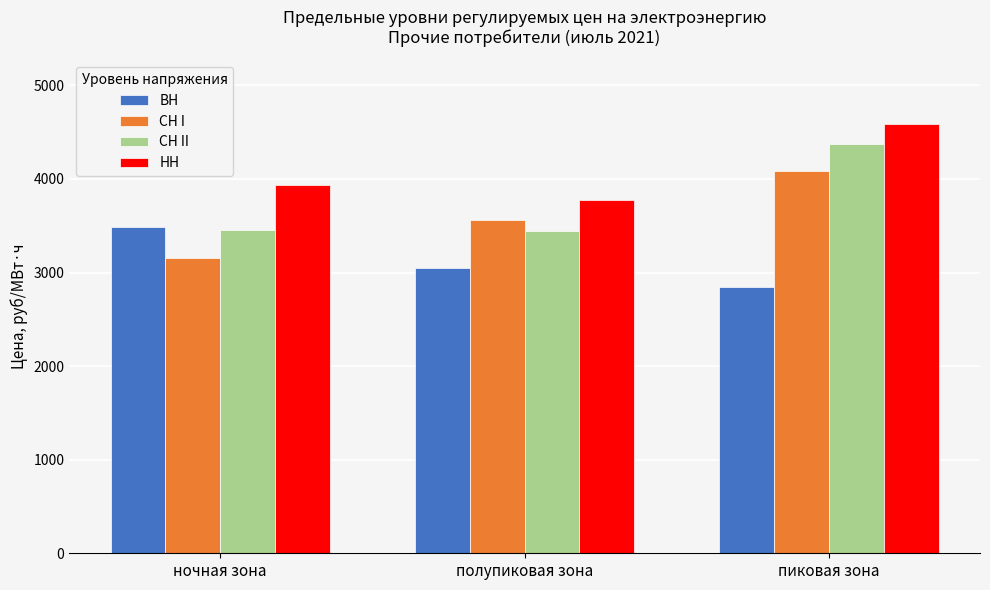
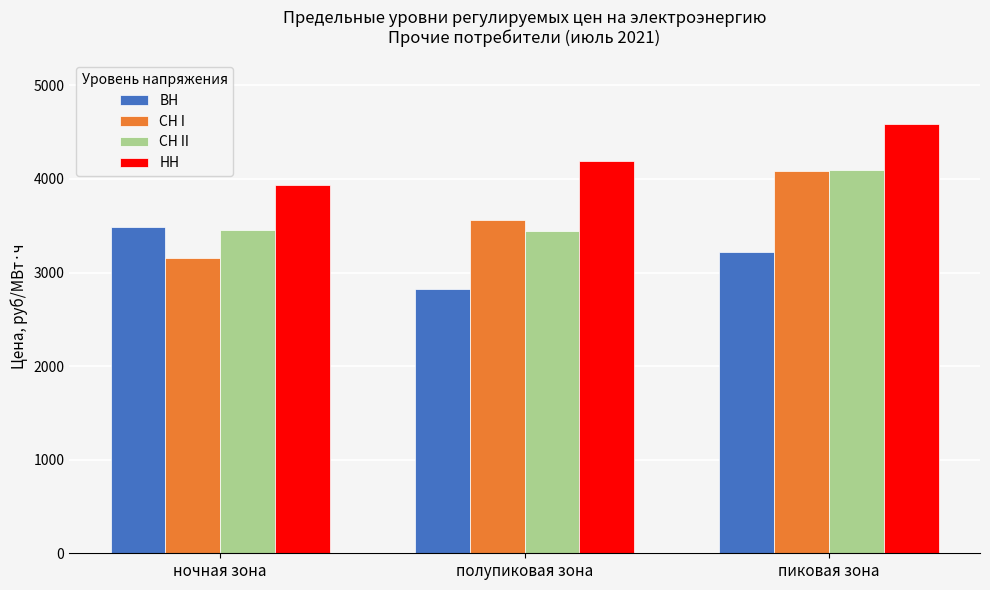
  {
    "ВН": {
      "ночная зона": 3500,
-     "полупиковая зона": 3000,
-     "пиковая зона": 2900
+     "полупиковая зона": 2800,
+     "пиковая зона": 3200
    },
    "СН I": {
      "ночная зона": 3200,
      "полупиковая зона": 3600,
      "пиковая зона": 4100
    },
    "СН II": {
      "ночная зона": 3400,
      "полупиковая зона": 3400,
-     "пиковая зона": 4400
+     "пиковая зона": 4100
    },
    "НН": {
      "ночная зона": 3900,
-     "полупиковая зона": 3800,
+     "полупиковая зона": 4200,
      "пиковая зона": 4600
    }
  }
